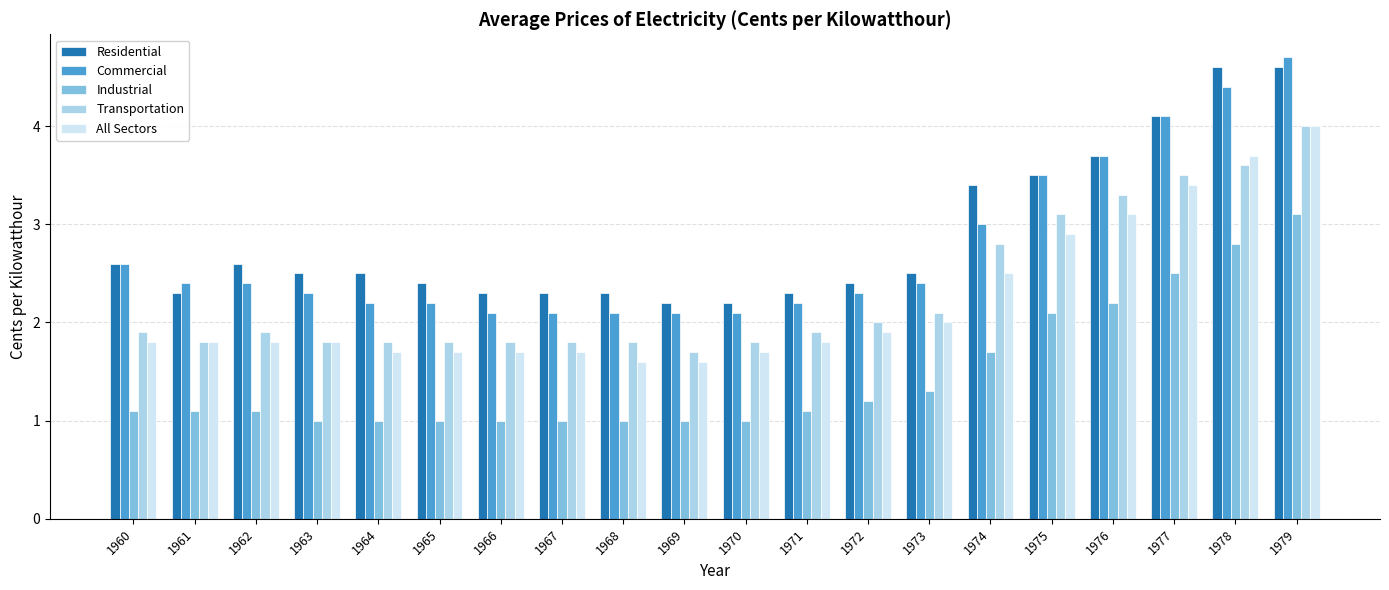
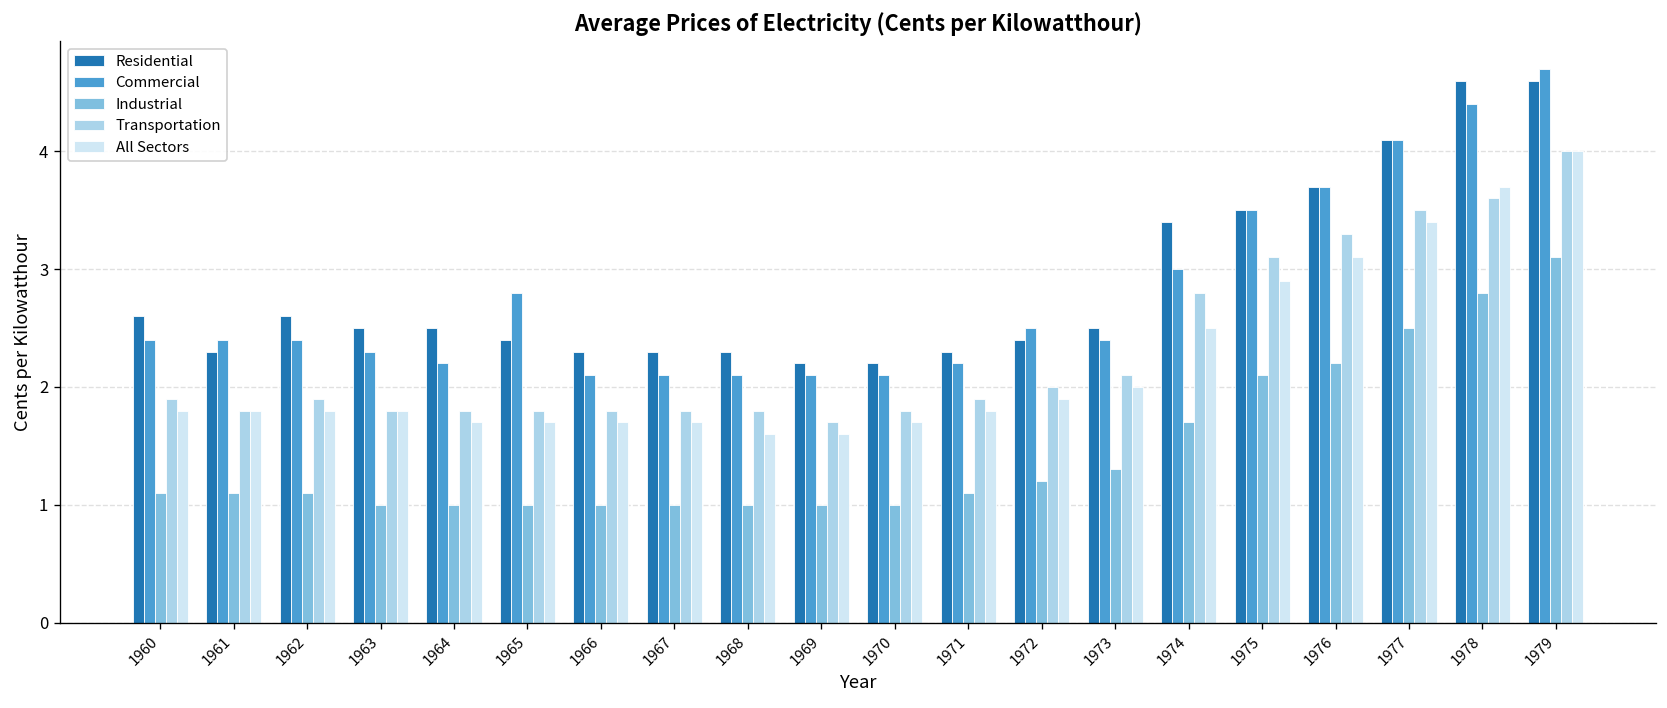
  {
    "Residential": {
      "1960": 2.6,
      "1961": 2.3,
      "1962": 2.6,
      "1963": 2.5,
      "1964": 2.5,
      "1965": 2.4,
      "1966": 2.3,
      "1967": 2.3,
      "1968": 2.3,
      "1969": 2.2,
      "1970": 2.2,
      "1971": 2.3,
      "1972": 2.4,
      "1973": 2.5,
      "1974": 3.4,
      "1975": 3.5,
      "1976": 3.7,
      "1977": 4.1,
      "1978": 4.6,
      "1979": 4.6
    },
    "Commercial": {
-     "1960": 2.6,
+     "1960": 2.4,
      "1961": 2.4,
      "1962": 2.4,
      "1963": 2.3,
      "1964": 2.2,
-     "1965": 2.2,
+     "1965": 2.8,
      "1966": 2.1,
      "1967": 2.1,
      "1968": 2.1,
      "1969": 2.1,
      "1970": 2.1,
      "1971": 2.2,
-     "1972": 2.3,
+     "1972": 2.5,
      "1973": 2.4,
      "1974": 3.0,
      "1975": 3.5,
      "1976": 3.7,
      "1977": 4.1,
      "1978": 4.4,
      "1979": 4.7
    }
  }
